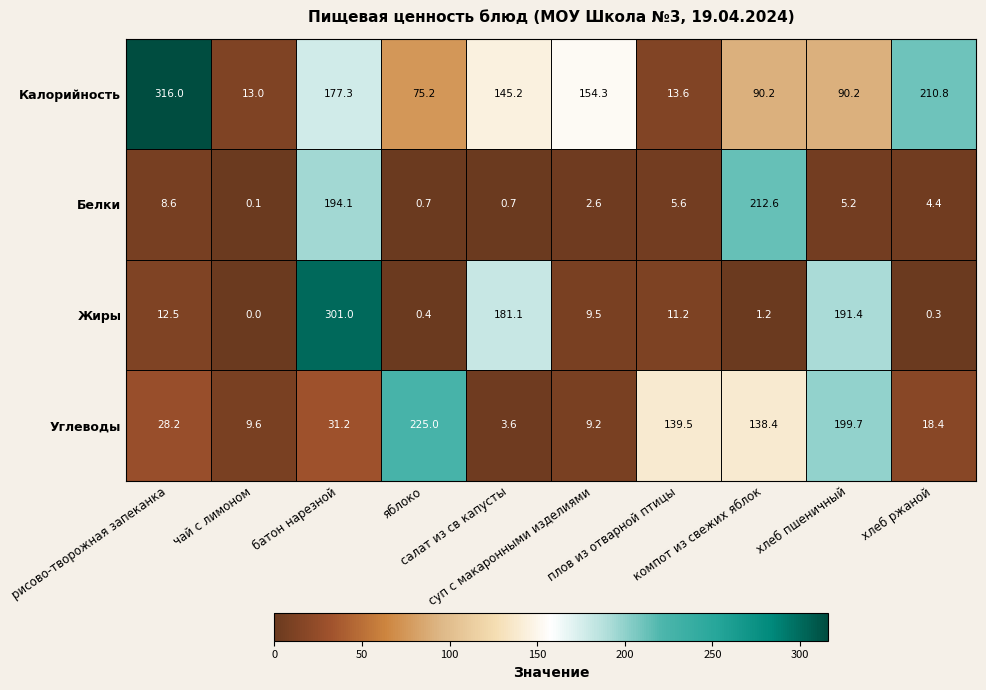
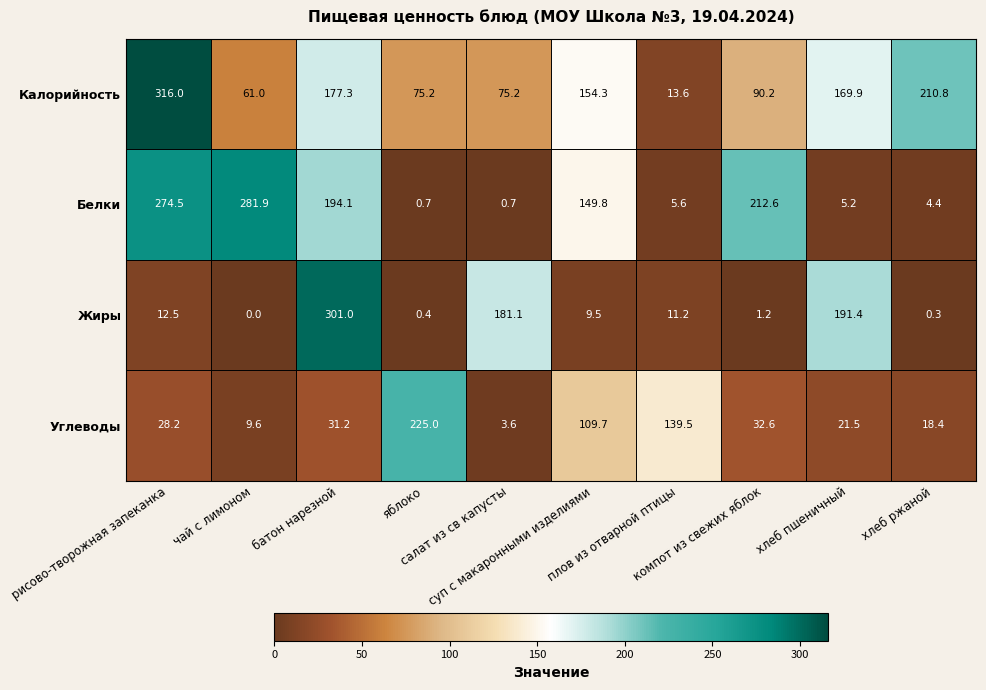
  {
    "Калорийность": {
      "рисово-творожная запеканка": 316.0,
-     "чай с лимоном": 13.0,
+     "чай с лимоном": 61.0,
      "батон нарезной": 177.3,
      "яблоко": 75.2,
-     "салат из св капусты": 145.2,
+     "салат из св капусты": 75.2,
      "суп с макаронными изделиями": 154.3,
      "плов из отварной птицы": 13.6,
      "компот из свежих яблок": 90.2,
-     "хлеб пшеничный": 90.2,
+     "хлеб пшеничный": 169.9,
      "хлеб ржаной": 210.8
    },
    "Белки": {
-     "рисово-творожная запеканка": 8.6,
-     "чай с лимоном": 0.1,
+     "рисово-творожная запеканка": 274.5,
+     "чай с лимоном": 281.9,
      "батон нарезной": 194.1,
      "яблоко": 0.7,
      "салат из св капусты": 0.7,
-     "суп с макаронными изделиями": 2.6,
+     "суп с макаронными изделиями": 149.8,
      "плов из отварной птицы": 5.6,
      "компот из свежих яблок": 212.6,
      "хлеб пшеничный": 5.2,
      "хлеб ржаной": 4.4
    },
    "Жиры": {
      "рисово-творожная запеканка": 12.5,
      "чай с лимоном": 0.0,
      "батон нарезной": 301.0,
      "яблоко": 0.4,
      "салат из св капусты": 181.1,
      "суп с макаронными изделиями": 9.5,
      "плов из отварной птицы": 11.2,
      "компот из свежих яблок": 1.2,
      "хлеб пшеничный": 191.4,
      "хлеб ржаной": 0.3
    },
    "Углеводы": {
      "рисово-творожная запеканка": 28.2,
      "чай с лимоном": 9.6,
      "батон нарезной": 31.2,
      "яблоко": 225.0,
      "салат из св капусты": 3.6,
-     "суп с макаронными изделиями": 9.2,
+     "суп с макаронными изделиями": 109.7,
      "плов из отварной птицы": 139.5,
-     "компот из свежих яблок": 138.4,
-     "хлеб пшеничный": 199.7,
+     "компот из свежих яблок": 32.6,
+     "хлеб пшеничный": 21.5,
      "хлеб ржаной": 18.4
    }
  }
